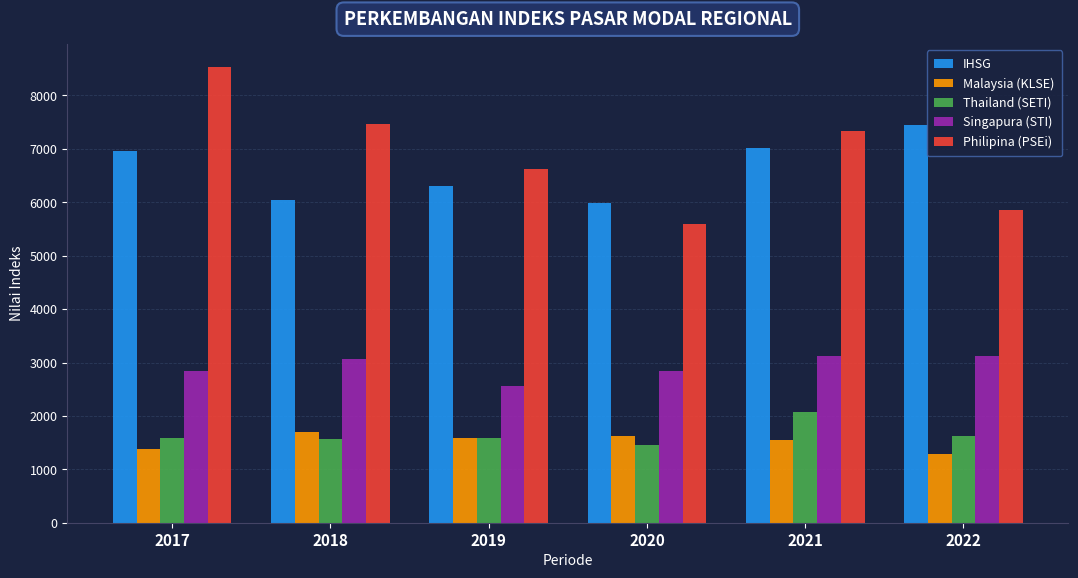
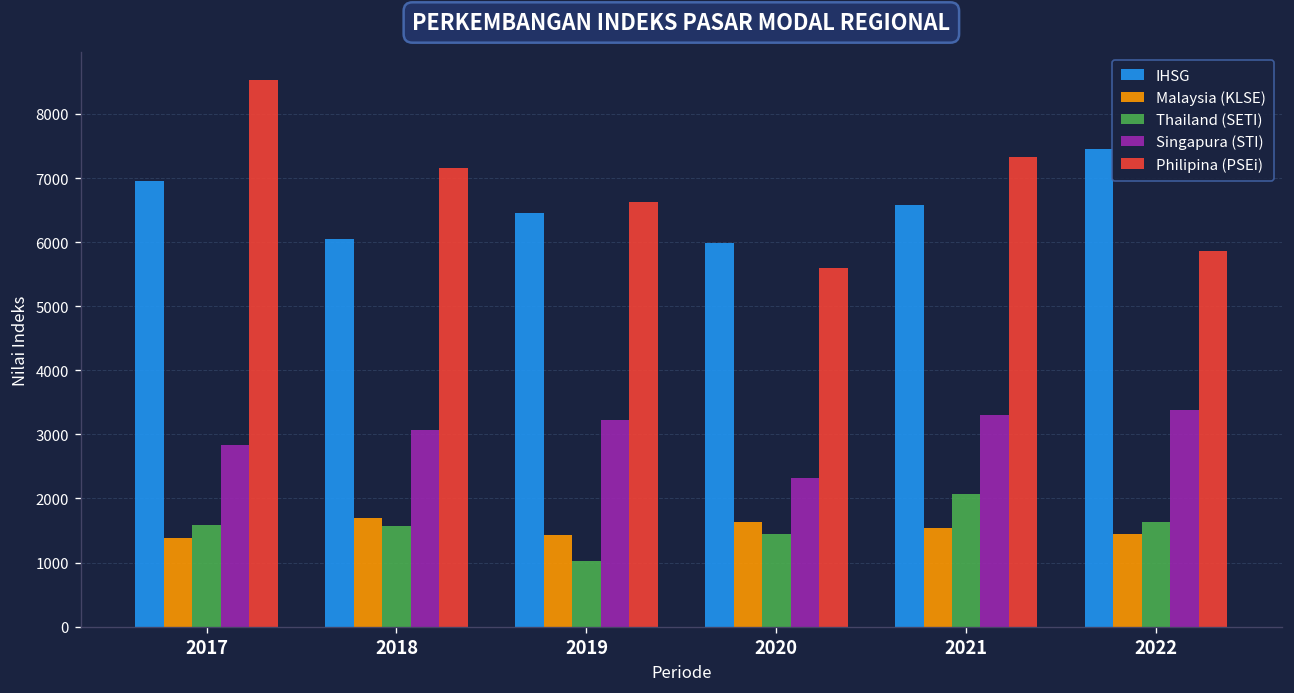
  {
    "IHSG": {
      "2017": 7000,
      "2018": 6000,
-     "2019": 6300,
+     "2019": 6500,
      "2020": 6000,
-     "2021": 7000,
+     "2021": 6600,
      "2022": 7400
    },
    "Malaysia (KLSE)": {
      "2017": 1400,
      "2018": 1700,
-     "2019": 1600,
+     "2019": 1400,
      "2020": 1600,
      "2021": 1500,
-     "2022": 1300
+     "2022": 1400
    },
    "Thailand (SETI)": {
      "2017": 1600,
      "2018": 1600,
-     "2019": 1600,
+     "2019": 1000,
      "2020": 1400,
      "2021": 2100,
      "2022": 1600
    },
    "Singapura (STI)": {
      "2017": 2800,
      "2018": 3100,
-     "2019": 2600,
-     "2020": 2800,
-     "2021": 3100,
-     "2022": 3100
+     "2019": 3200,
+     "2020": 2300,
+     "2021": 3300,
+     "2022": 3400
    },
    "Philipina (PSEi)": {
      "2017": 8500,
-     "2018": 7500,
+     "2018": 7200,
      "2019": 6600,
      "2020": 5600,
      "2021": 7300,
      "2022": 5900
    }
  }
